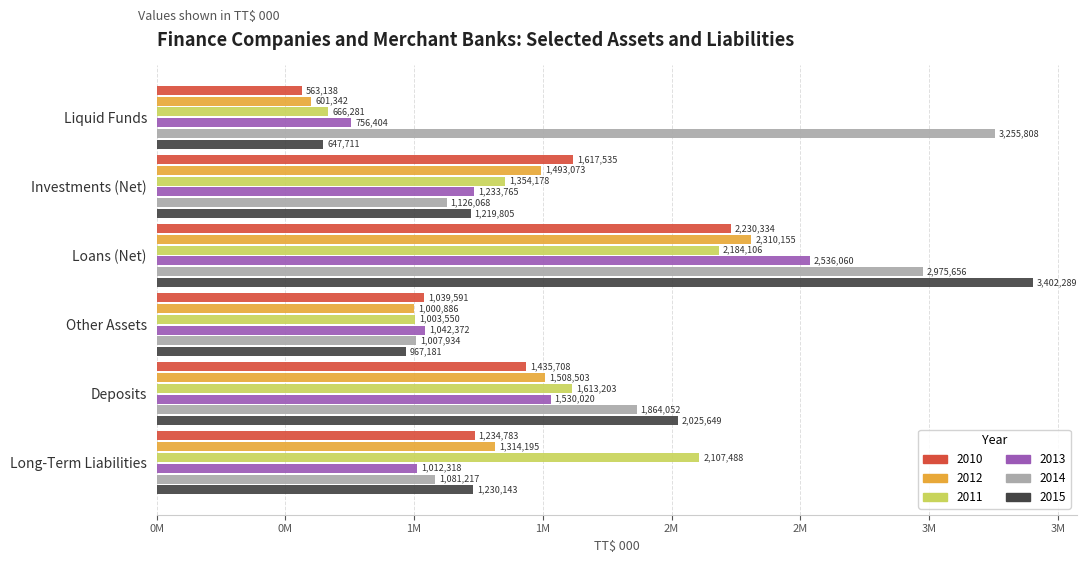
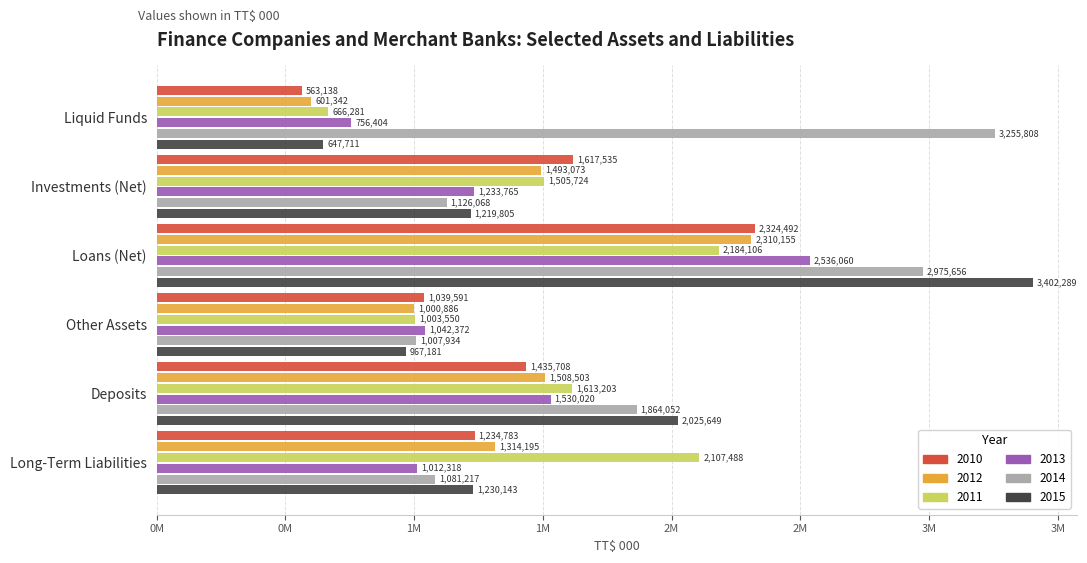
  {
    "2010": {
      "Liquid Funds": "563,138",
      "Investments (Net)": "1,617,535",
-     "Loans (Net)": "2,230,334",
+     "Loans (Net)": "2,324,492",
      "Other Assets": "1,039,591",
      "Deposits": "1,435,708",
      "Long-Term Liabilities": "1,234,783"
    },
    "2012": {
      "Liquid Funds": "601,342",
      "Investments (Net)": "1,493,073",
      "Loans (Net)": "2,310,155",
      "Other Assets": "1,000,886",
      "Deposits": "1,508,503",
      "Long-Term Liabilities": "1,314,195"
    },
    "2011": {
      "Liquid Funds": "666,281",
-     "Investments (Net)": "1,354,178",
+     "Investments (Net)": "1,505,724",
      "Loans (Net)": "2,184,106",
      "Other Assets": "1,003,550",
      "Deposits": "1,613,203",
      "Long-Term Liabilities": "2,107,488"
    },
    "2013": {
      "Liquid Funds": "756,404",
      "Investments (Net)": "1,233,765",
      "Loans (Net)": "2,536,060",
      "Other Assets": "1,042,372",
      "Deposits": "1,530,020",
      "Long-Term Liabilities": "1,012,318"
    },
    "2014": {
      "Liquid Funds": "3,255,808",
      "Investments (Net)": "1,126,068",
      "Loans (Net)": "2,975,656",
      "Other Assets": "1,007,934",
      "Deposits": "1,864,052",
      "Long-Term Liabilities": "1,081,217"
    },
    "2015": {
      "Liquid Funds": "647,711",
      "Investments (Net)": "1,219,805",
      "Loans (Net)": "3,402,289",
      "Other Assets": "967,181",
      "Deposits": "2,025,649",
      "Long-Term Liabilities": "1,230,143"
    }
  }
